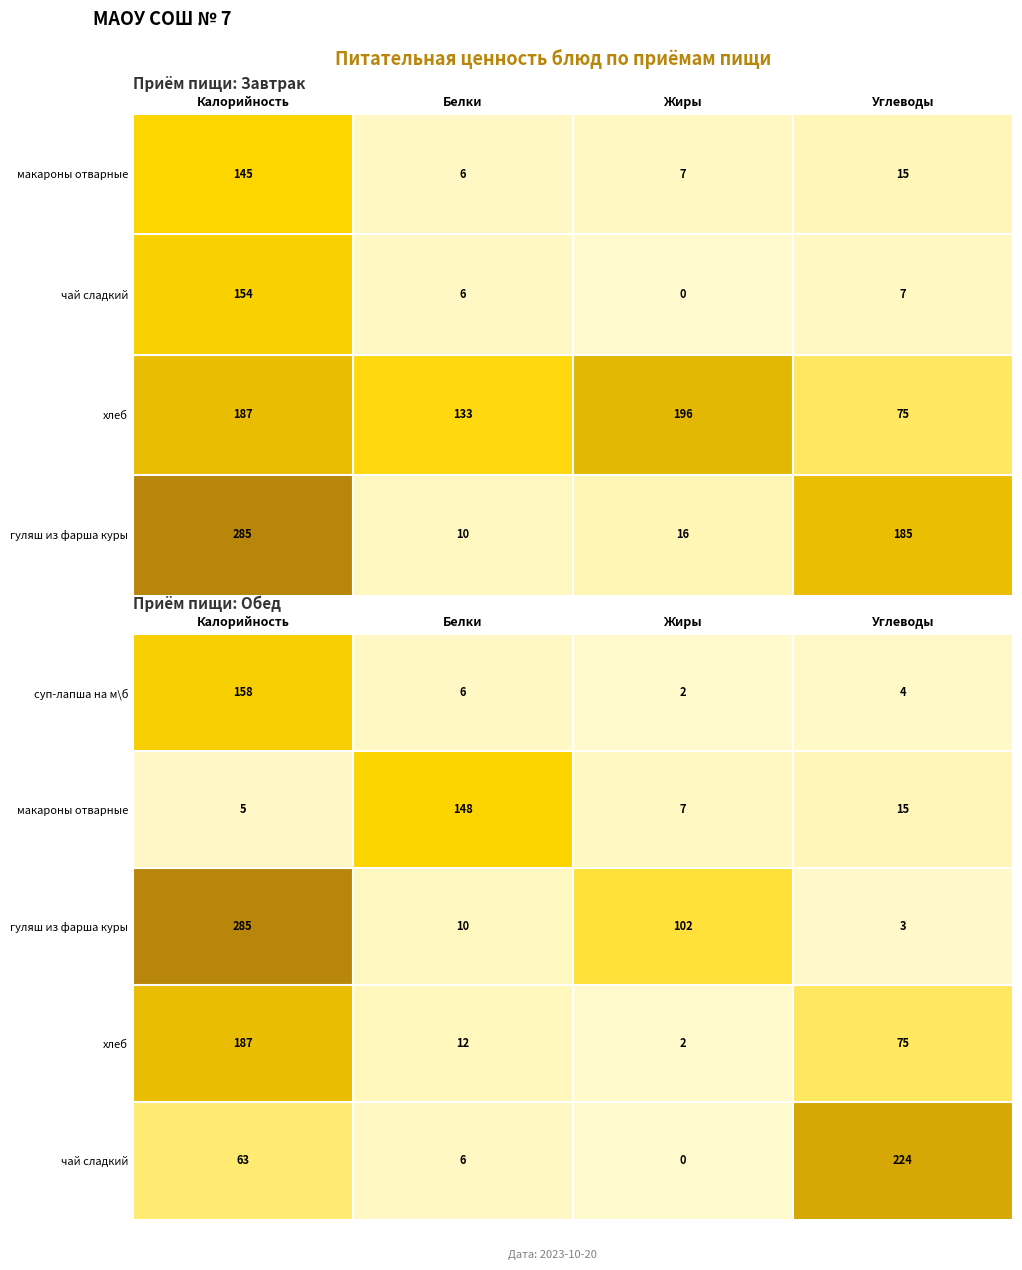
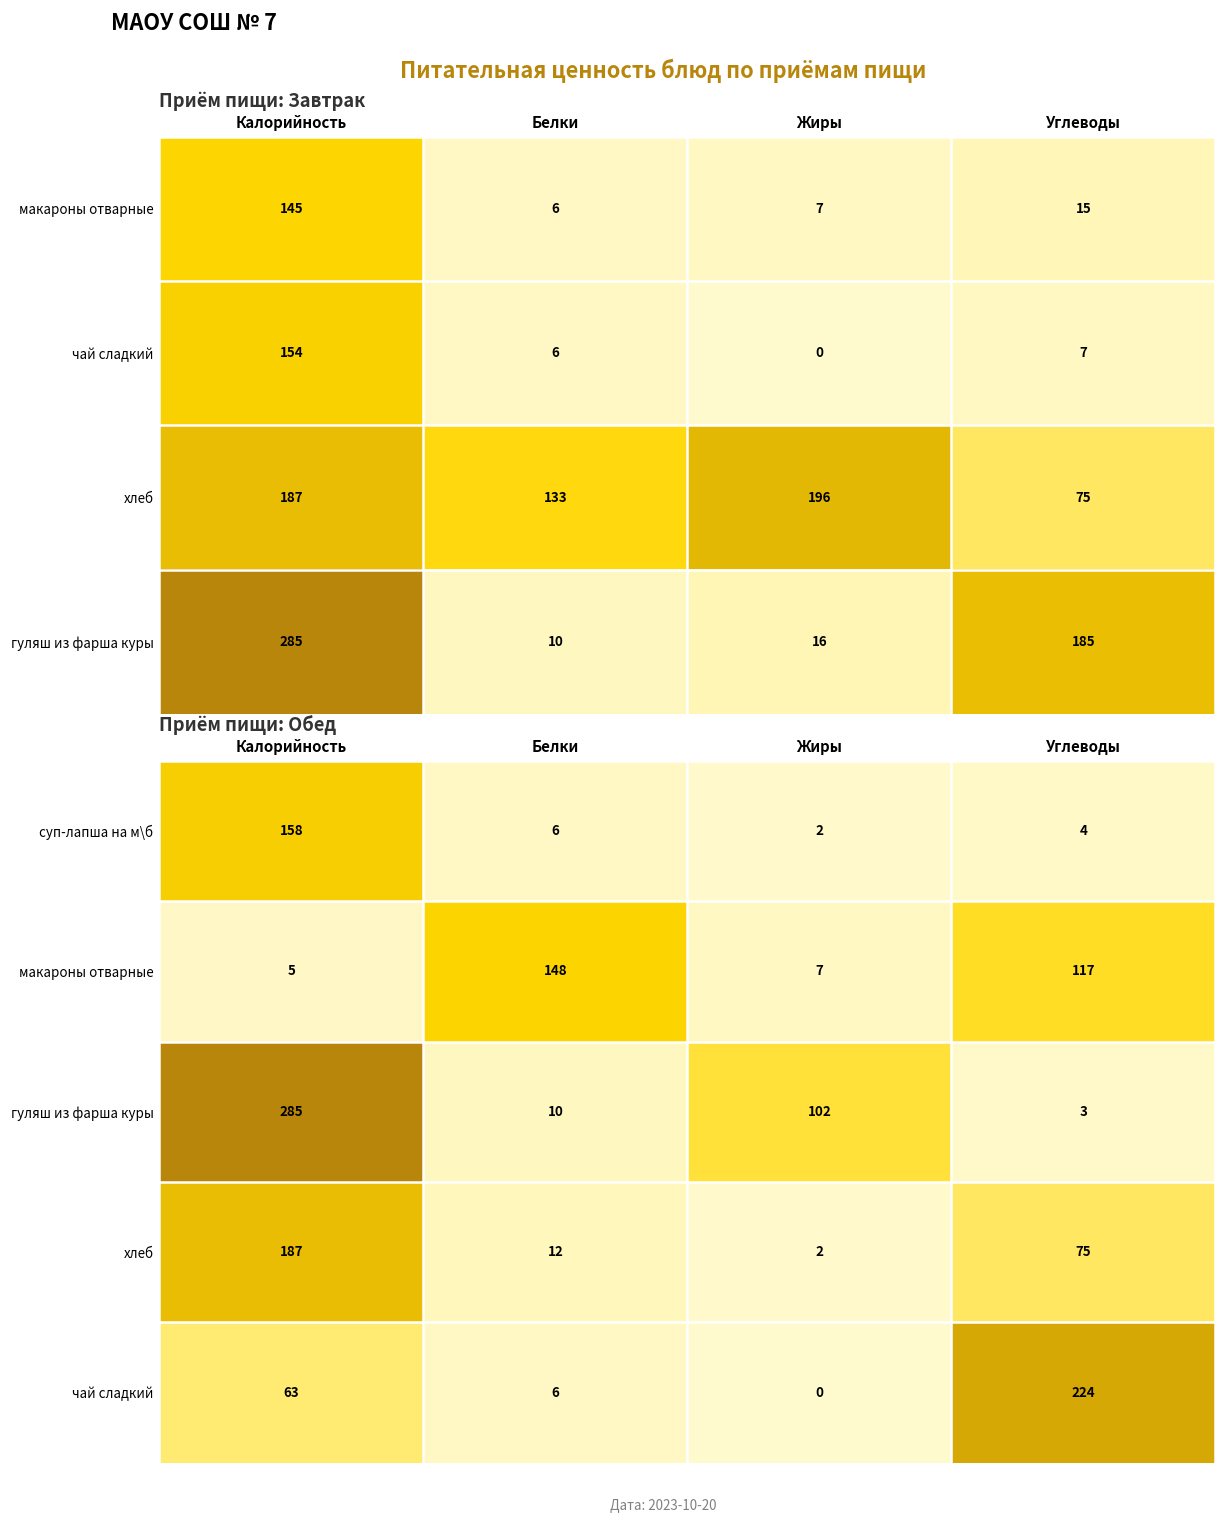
  {
    "Приём пищи: Завтрак": {
      "макароны отварные": {
        "Калорийность": 145,
        "Белки": 6,
        "Жиры": 7,
        "Углеводы": 15
      },
      "чай сладкий": {
        "Калорийность": 154,
        "Белки": 6,
        "Жиры": 0,
        "Углеводы": 7
      },
      "хлеб": {
        "Калорийность": 187,
        "Белки": 133,
        "Жиры": 196,
        "Углеводы": 75
      },
      "гуляш из фарша куры": {
        "Калорийность": 285,
        "Белки": 10,
        "Жиры": 16,
        "Углеводы": 185
      }
    },
    "Приём пищи: Обед": {
      "суп-лапша на м\\б": {
        "Калорийность": 158,
        "Белки": 6,
        "Жиры": 2,
        "Углеводы": 4
      },
      "макароны отварные": {
        "Калорийность": 5,
        "Белки": 148,
        "Жиры": 7,
-       "Углеводы": 15
+       "Углеводы": 117
      },
      "гуляш из фарша куры": {
        "Калорийность": 285,
        "Белки": 10,
        "Жиры": 102,
        "Углеводы": 3
      },
      "хлеб": {
        "Калорийность": 187,
        "Белки": 12,
        "Жиры": 2,
        "Углеводы": 75
      },
      "чай сладкий": {
        "Калорийность": 63,
        "Белки": 6,
        "Жиры": 0,
        "Углеводы": 224
      }
    }
  }
